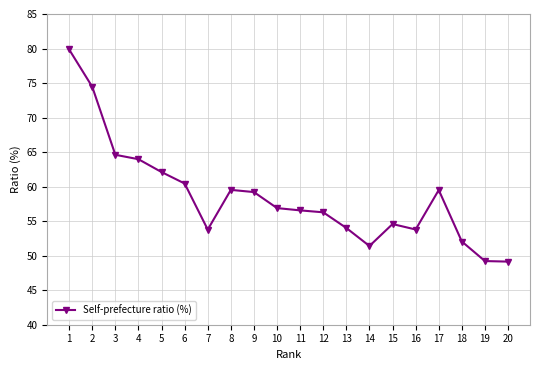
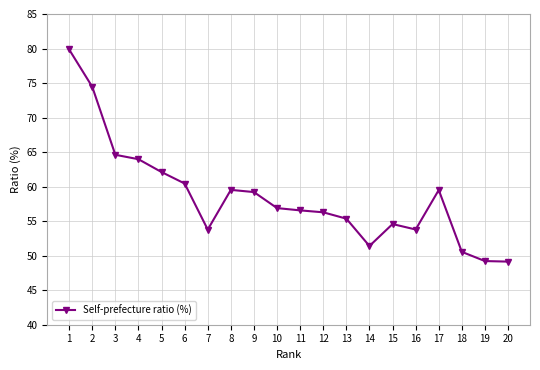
  {
    "1": 80,
    "2": 74,
    "3": 65,
    "4": 64,
    "5": 62,
    "6": 60,
    "7": 54,
    "8": 60,
    "9": 59,
    "10": 57,
    "11": 57,
    "12": 56,
-   "13": 54,
+   "13": 55,
    "14": 51,
    "15": 55,
    "16": 54,
    "17": 60,
-   "18": 52,
+   "18": 51,
    "19": 49,
    "20": 49
  }
